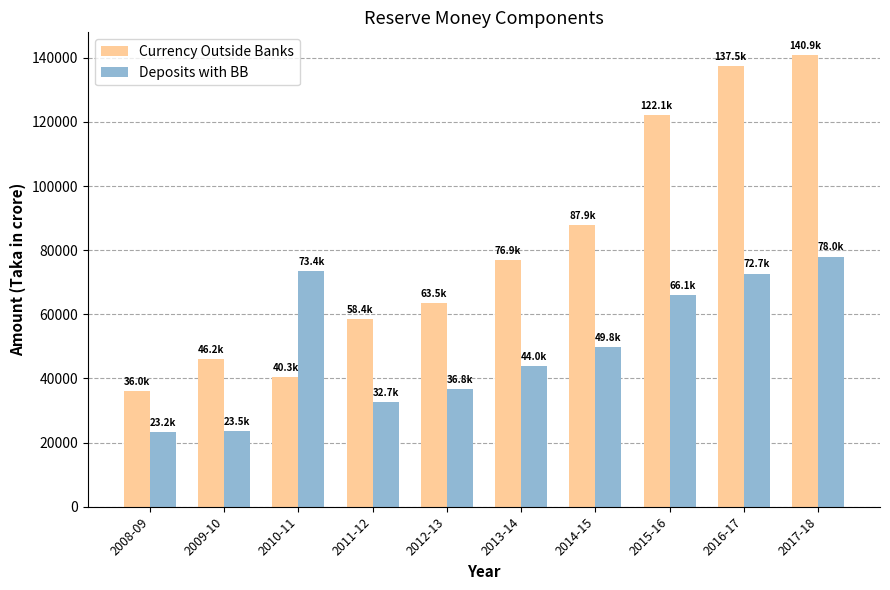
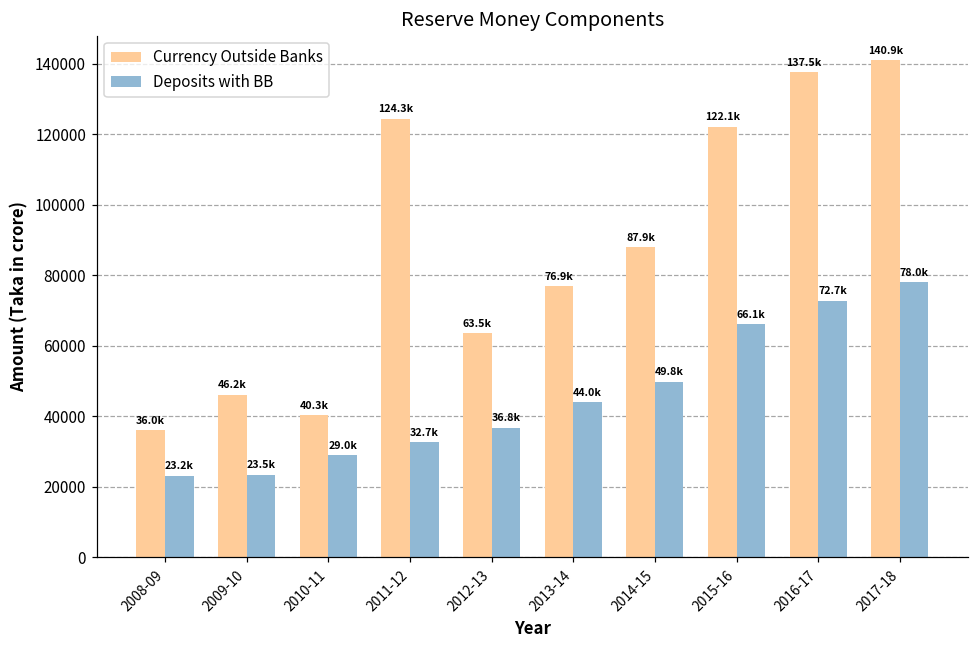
  {
    "Currency Outside Banks": {
      "2008-09": "36.0k",
      "2009-10": "46.2k",
      "2010-11": "40.3k",
-     "2011-12": "58.4k",
+     "2011-12": "124.3k",
      "2012-13": "63.5k",
      "2013-14": "76.9k",
      "2014-15": "87.9k",
      "2015-16": "122.1k",
      "2016-17": "137.5k",
      "2017-18": "140.9k"
    },
    "Deposits with BB": {
      "2008-09": "23.2k",
      "2009-10": "23.5k",
-     "2010-11": "73.4k",
+     "2010-11": "29.0k",
      "2011-12": "32.7k",
      "2012-13": "36.8k",
      "2013-14": "44.0k",
      "2014-15": "49.8k",
      "2015-16": "66.1k",
      "2016-17": "72.7k",
      "2017-18": "78.0k"
    }
  }
